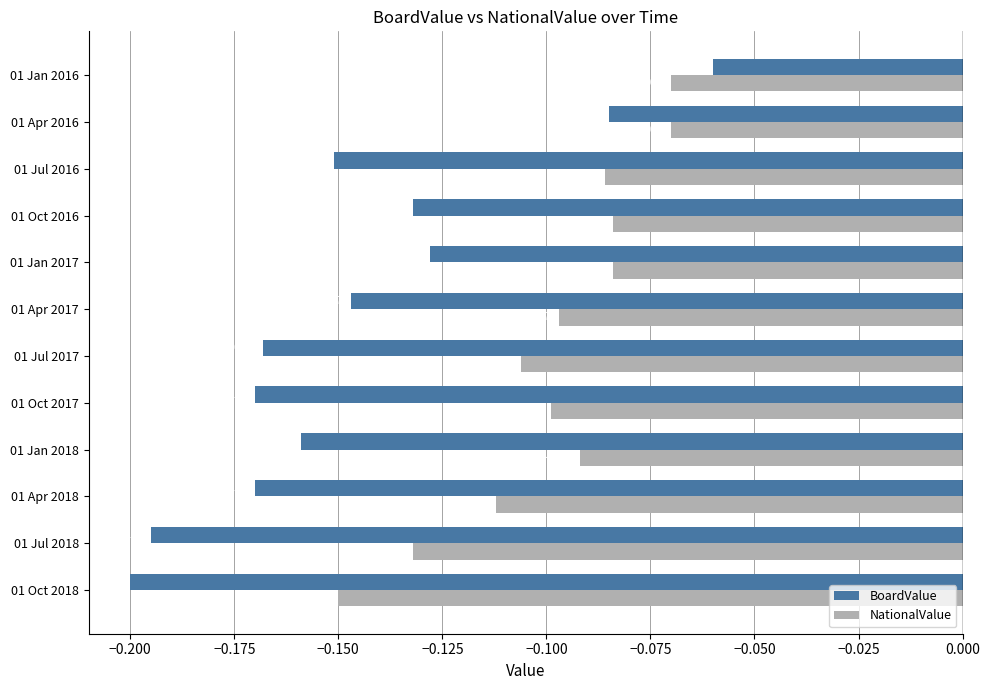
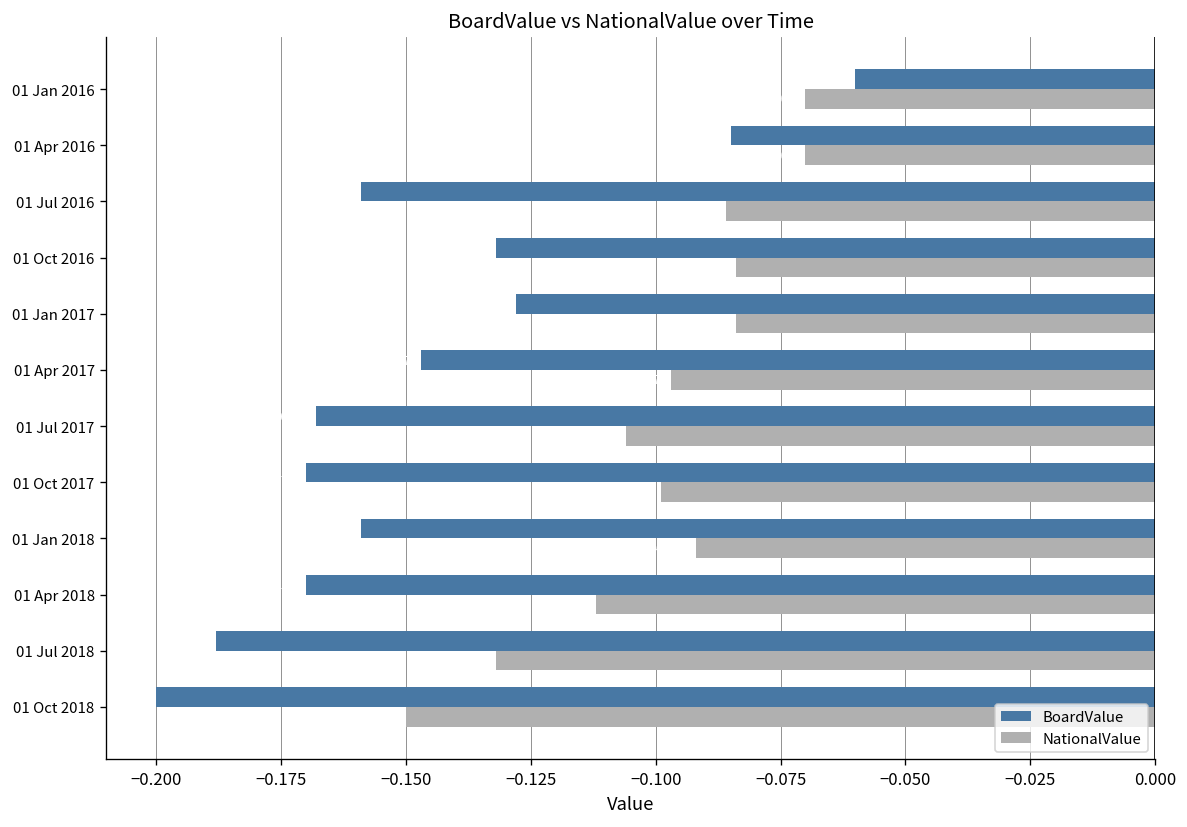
  {
    "BoardValue": {
      "01 Jan 2016": -0.060,
      "01 Apr 2016": -0.085,
-     "01 Jul 2016": -0.151,
+     "01 Jul 2016": -0.159,
      "01 Oct 2016": -0.132,
      "01 Jan 2017": -0.128,
      "01 Apr 2017": -0.147,
      "01 Jul 2017": -0.168,
      "01 Oct 2017": -0.170,
      "01 Jan 2018": -0.159,
      "01 Apr 2018": -0.170,
-     "01 Jul 2018": -0.195,
+     "01 Jul 2018": -0.188,
      "01 Oct 2018": -0.200
    },
    "NationalValue": {
      "01 Jan 2016": -0.070,
      "01 Apr 2016": -0.070,
      "01 Jul 2016": -0.086,
      "01 Oct 2016": -0.084,
      "01 Jan 2017": -0.084,
      "01 Apr 2017": -0.097,
      "01 Jul 2017": -0.106,
      "01 Oct 2017": -0.099,
      "01 Jan 2018": -0.092,
      "01 Apr 2018": -0.112,
      "01 Jul 2018": -0.132,
      "01 Oct 2018": -0.150
    }
  }
